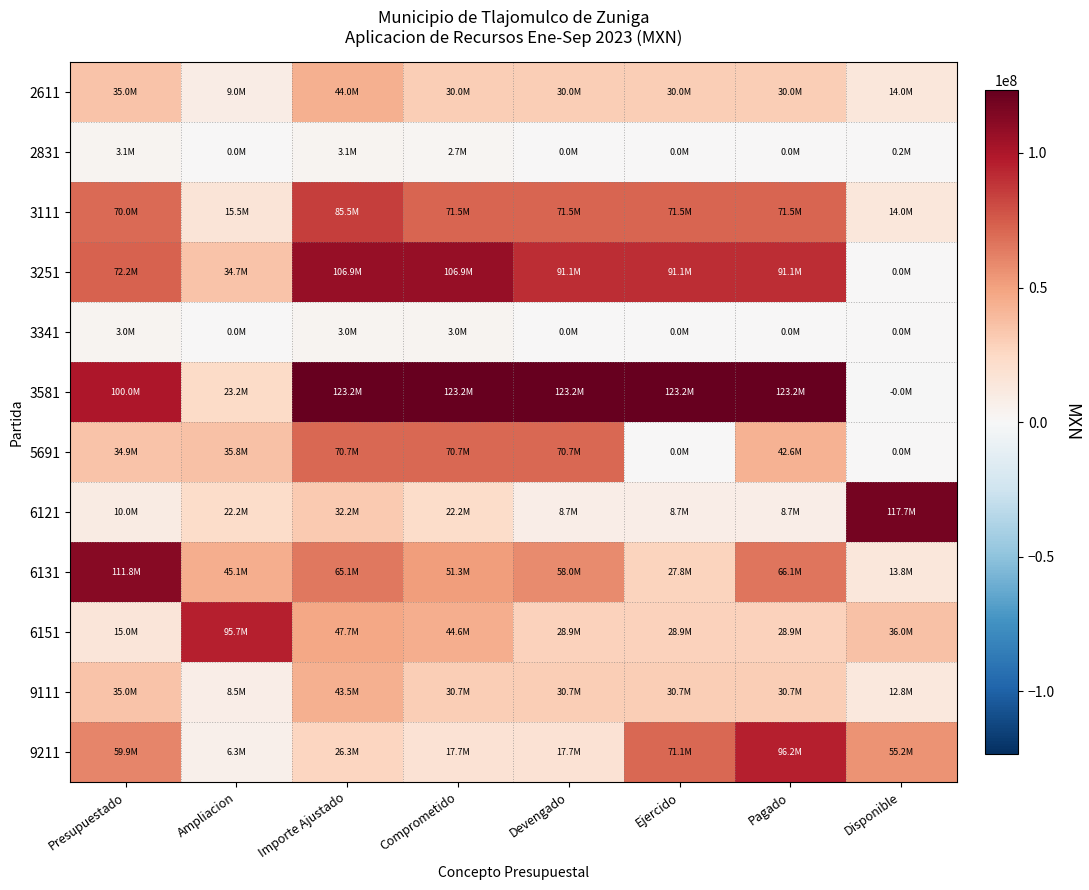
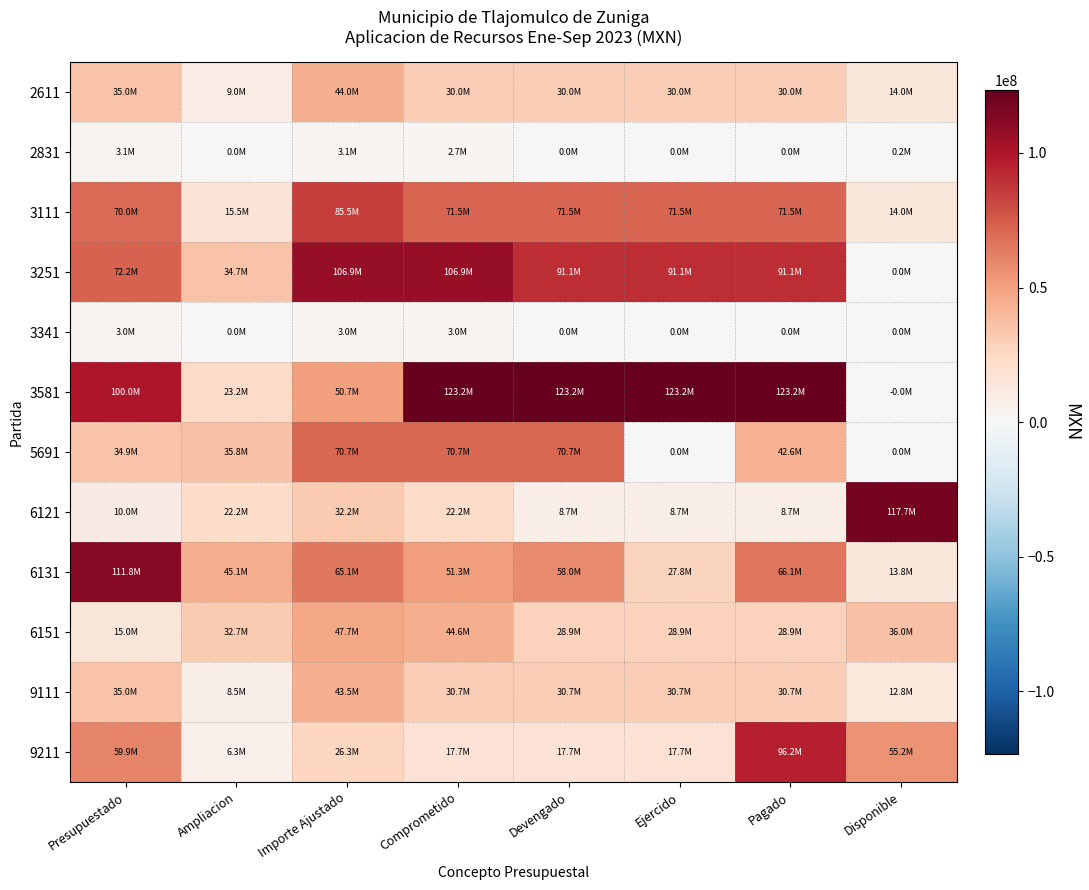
  {
    "2611": {
      "Presupuestado": "35.0M",
      "Ampliacion": "9.0M",
      "Importe Ajustado": "44.0M",
      "Comprometido": "30.0M",
      "Devengado": "30.0M",
      "Ejercido": "30.0M",
      "Pagado": "30.0M",
      "Disponible": "14.0M"
    },
    "2831": {
      "Presupuestado": "3.1M",
      "Ampliacion": "0.0M",
      "Importe Ajustado": "3.1M",
      "Comprometido": "2.7M",
      "Devengado": "0.0M",
      "Ejercido": "0.0M",
      "Pagado": "0.0M",
      "Disponible": "0.2M"
    },
    "3111": {
      "Presupuestado": "70.0M",
      "Ampliacion": "15.5M",
      "Importe Ajustado": "85.5M",
      "Comprometido": "71.5M",
      "Devengado": "71.5M",
      "Ejercido": "71.5M",
      "Pagado": "71.5M",
      "Disponible": "14.0M"
    },
    "3251": {
      "Presupuestado": "72.2M",
      "Ampliacion": "34.7M",
      "Importe Ajustado": "106.9M",
      "Comprometido": "106.9M",
      "Devengado": "91.1M",
      "Ejercido": "91.1M",
      "Pagado": "91.1M",
      "Disponible": "0.0M"
    },
    "3341": {
      "Presupuestado": "3.0M",
      "Ampliacion": "0.0M",
      "Importe Ajustado": "3.0M",
      "Comprometido": "3.0M",
      "Devengado": "0.0M",
      "Ejercido": "0.0M",
      "Pagado": "0.0M",
      "Disponible": "0.0M"
    },
    "3581": {
      "Presupuestado": "100.0M",
      "Ampliacion": "23.2M",
-     "Importe Ajustado": "123.2M",
+     "Importe Ajustado": "50.7M",
      "Comprometido": "123.2M",
      "Devengado": "123.2M",
      "Ejercido": "123.2M",
      "Pagado": "123.2M",
      "Disponible": "-0.0M"
    },
    "5691": {
      "Presupuestado": "34.9M",
      "Ampliacion": "35.8M",
      "Importe Ajustado": "70.7M",
      "Comprometido": "70.7M",
      "Devengado": "70.7M",
      "Ejercido": "0.0M",
      "Pagado": "42.6M",
      "Disponible": "0.0M"
    },
    "6121": {
      "Presupuestado": "10.0M",
      "Ampliacion": "22.2M",
      "Importe Ajustado": "32.2M",
      "Comprometido": "22.2M",
      "Devengado": "8.7M",
      "Ejercido": "8.7M",
      "Pagado": "8.7M",
      "Disponible": "117.7M"
    },
    "6131": {
      "Presupuestado": "111.8M",
      "Ampliacion": "45.1M",
      "Importe Ajustado": "65.1M",
      "Comprometido": "51.3M",
      "Devengado": "58.0M",
      "Ejercido": "27.8M",
      "Pagado": "66.1M",
      "Disponible": "13.8M"
    },
    "6151": {
      "Presupuestado": "15.0M",
-     "Ampliacion": "95.7M",
+     "Ampliacion": "32.7M",
      "Importe Ajustado": "47.7M",
      "Comprometido": "44.6M",
      "Devengado": "28.9M",
      "Ejercido": "28.9M",
      "Pagado": "28.9M",
      "Disponible": "36.0M"
    },
    "9111": {
      "Presupuestado": "35.0M",
      "Ampliacion": "8.5M",
      "Importe Ajustado": "43.5M",
      "Comprometido": "30.7M",
      "Devengado": "30.7M",
      "Ejercido": "30.7M",
      "Pagado": "30.7M",
      "Disponible": "12.8M"
    },
    "9211": {
      "Presupuestado": "59.9M",
      "Ampliacion": "6.3M",
      "Importe Ajustado": "26.3M",
      "Comprometido": "17.7M",
      "Devengado": "17.7M",
-     "Ejercido": "71.1M",
+     "Ejercido": "17.7M",
      "Pagado": "96.2M",
      "Disponible": "55.2M"
    }
  }
